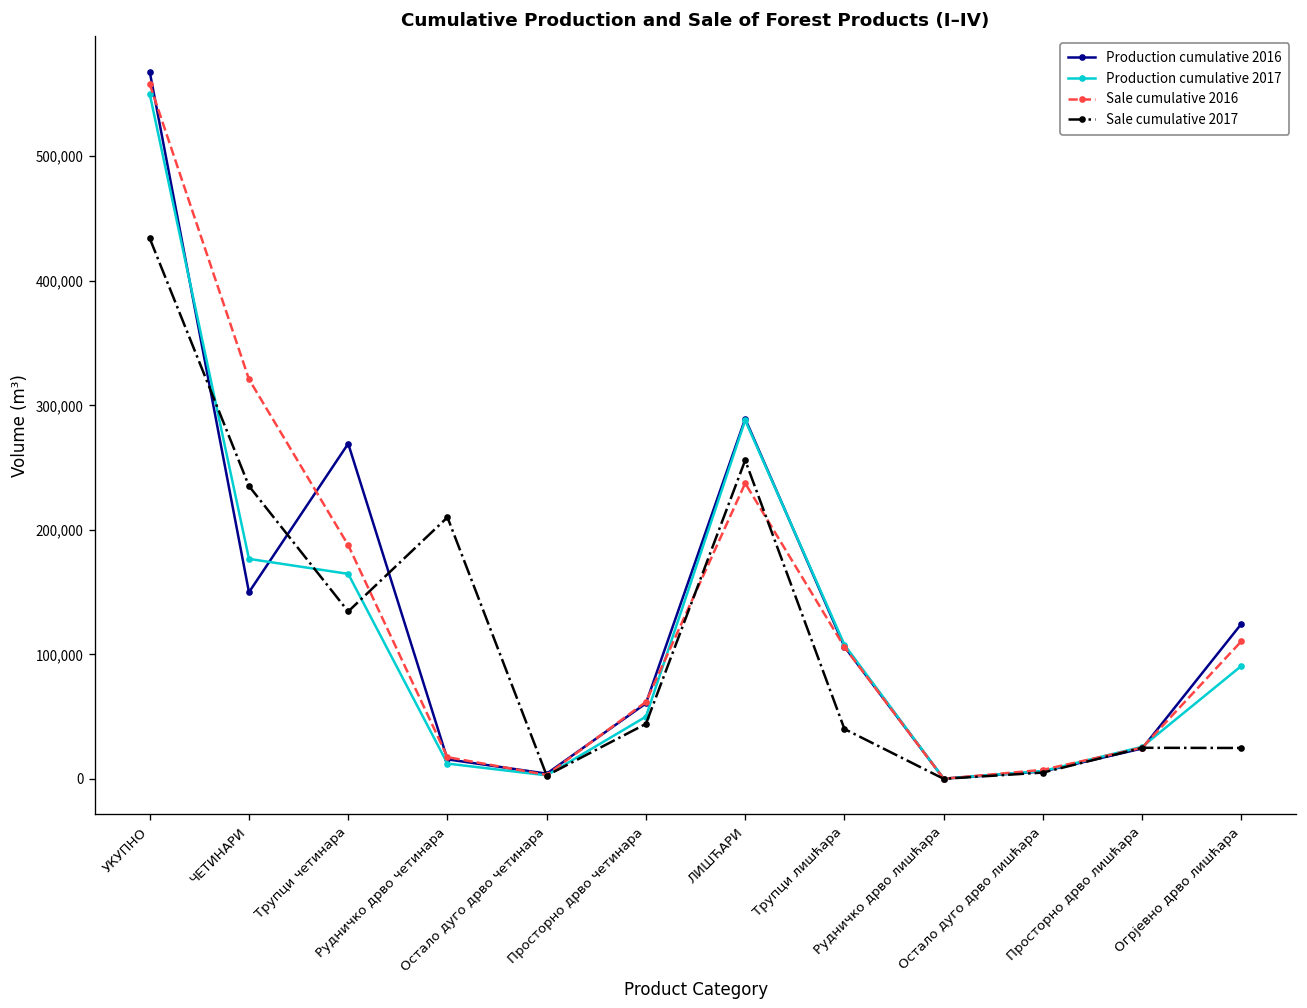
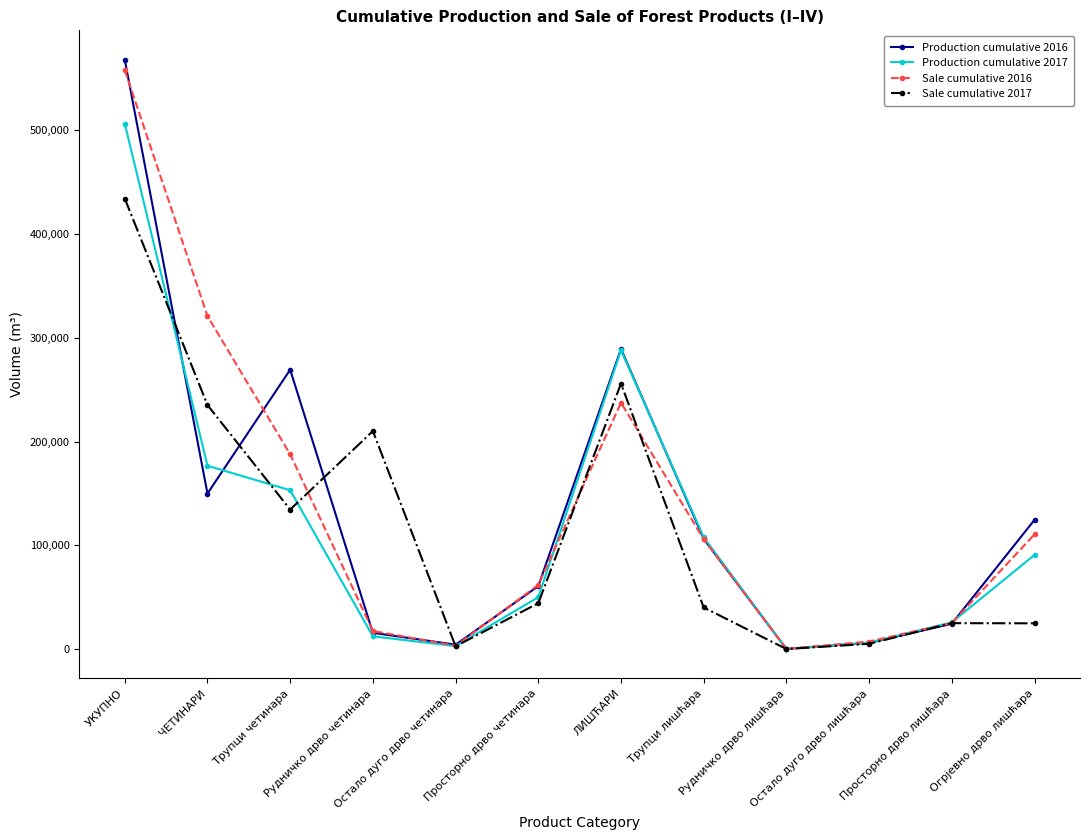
  {
    "Production cumulative 2016": {
      "УКУПНО": "568,000",
      "ЧЕТИНАРИ": "150,000",
      "Трупци четинара": "269,000",
      "Огрјевно дрво лишћара": "125,000"
    },
    "Production cumulative 2017": {
-     "УКУПНО": "550,000",
+     "УКУПНО": "506,000",
      "ЧЕТИНАРИ": "177,000",
-     "Трупци четинара": "165,000",
+     "Трупци четинара": "153,000",
      "Рудничко дрво четинара": "12,000",
      "Просторно дрво четинара": "50,000",
      "Огрјевно дрво лишћара": "91,000"
    },
    "Sale cumulative 2016": {
      "УКУПНО": "558,000",
      "ЧЕТИНАРИ": "321,000",
      "Трупци четинара": "188,000",
      "ЛИШЋАРИ": "237,000",
      "Огрјевно дрво лишћара": "111,000"
    },
    "Sale cumulative 2017": {
      "УКУПНО": "434,000",
      "ЧЕТИНАРИ": "235,000",
      "Трупци четинара": "134,000",
      "Рудничко дрво четинара": "210,000",
      "Просторно дрво четинара": "44,000",
      "ЛИШЋАРИ": "256,000",
      "Трупци лишћара": "40,000",
      "Огрјевно дрво лишћара": "25,000"
    }
  }
